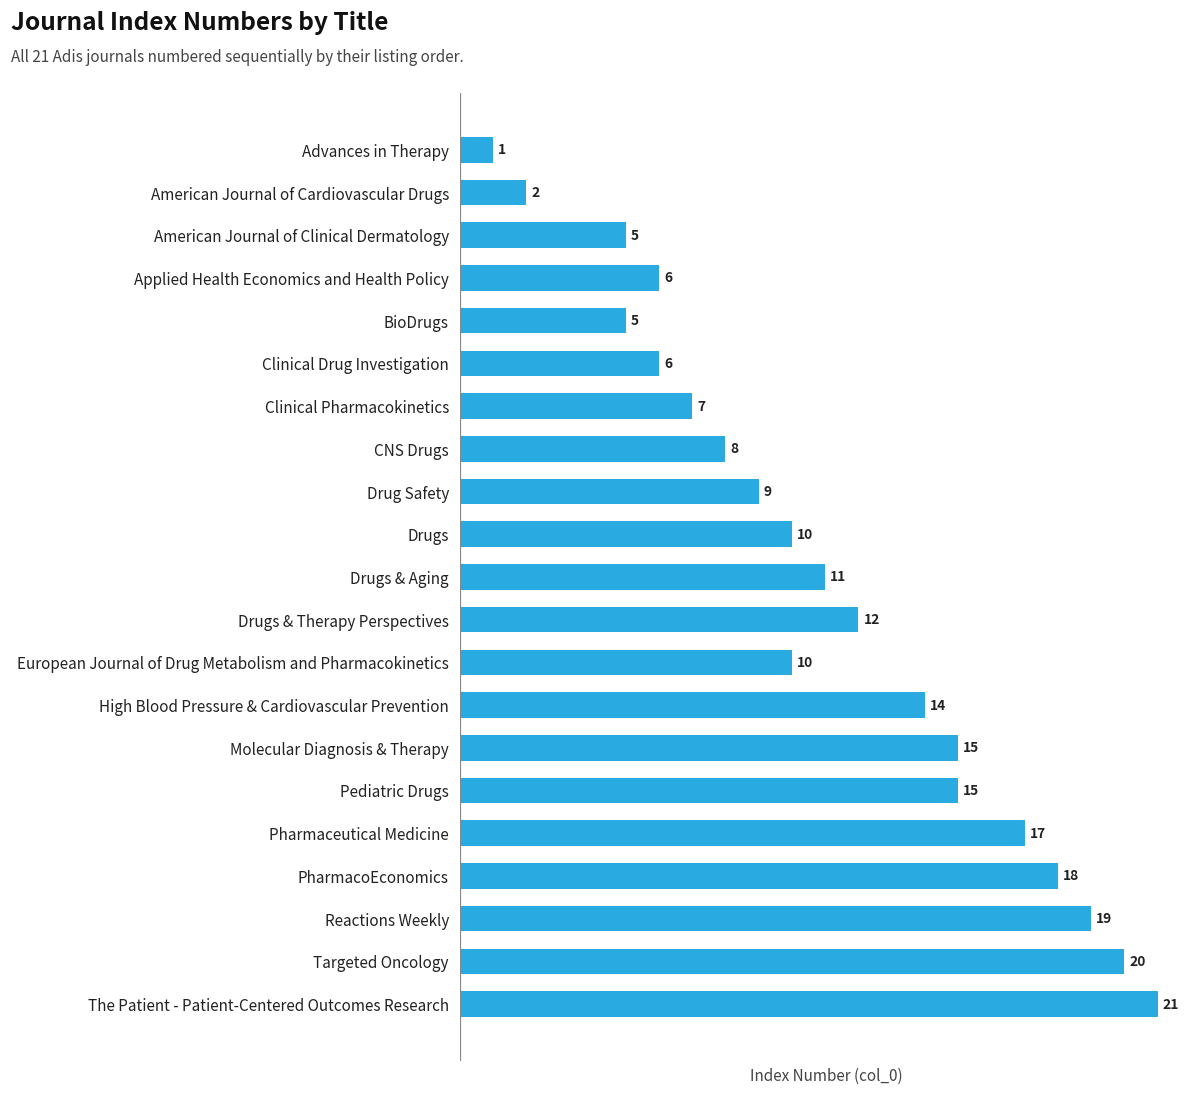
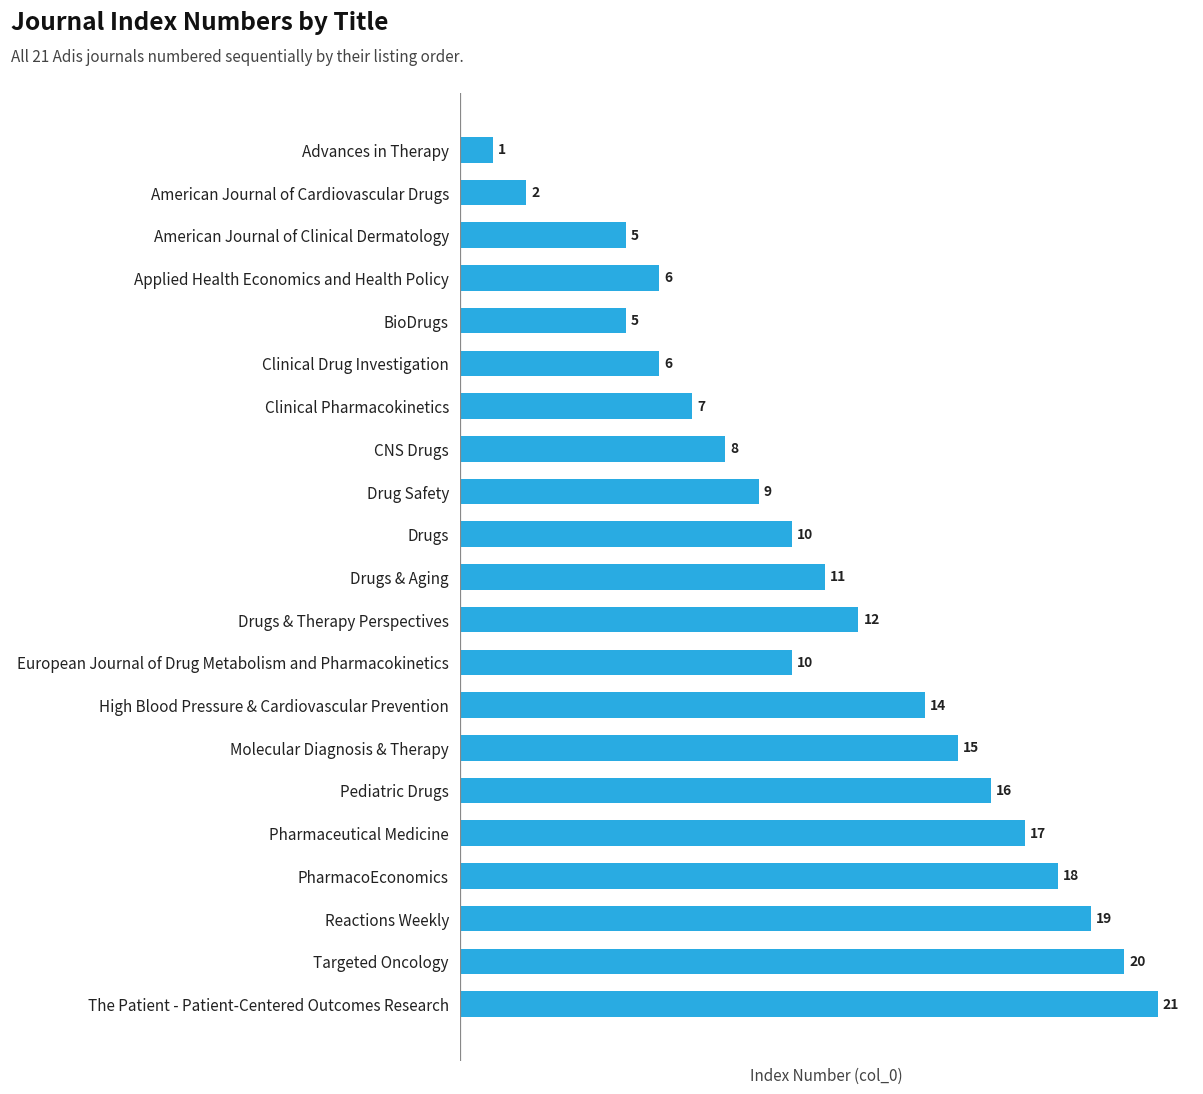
  {
    "Advances in Therapy": 1,
    "American Journal of Cardiovascular Drugs": 2,
    "American Journal of Clinical Dermatology": 5,
    "Applied Health Economics and Health Policy": 6,
    "BioDrugs": 5,
    "Clinical Drug Investigation": 6,
    "Clinical Pharmacokinetics": 7,
    "CNS Drugs": 8,
    "Drug Safety": 9,
    "Drugs": 10,
    "Drugs & Aging": 11,
    "Drugs & Therapy Perspectives": 12,
    "European Journal of Drug Metabolism and Pharmacokinetics": 10,
    "High Blood Pressure & Cardiovascular Prevention": 14,
    "Molecular Diagnosis & Therapy": 15,
-   "Pediatric Drugs": 15,
+   "Pediatric Drugs": 16,
    "Pharmaceutical Medicine": 17,
    "PharmacoEconomics": 18,
    "Reactions Weekly": 19,
    "Targeted Oncology": 20,
    "The Patient - Patient-Centered Outcomes Research": 21
  }
